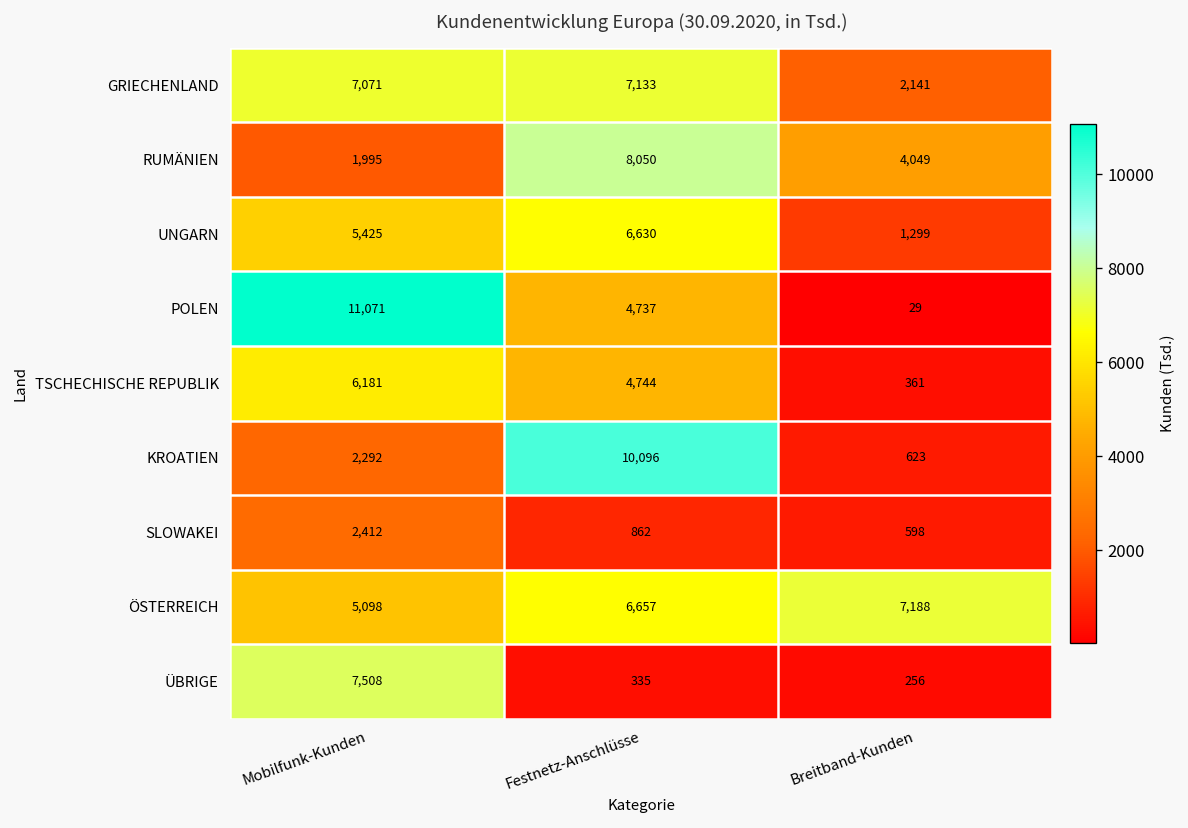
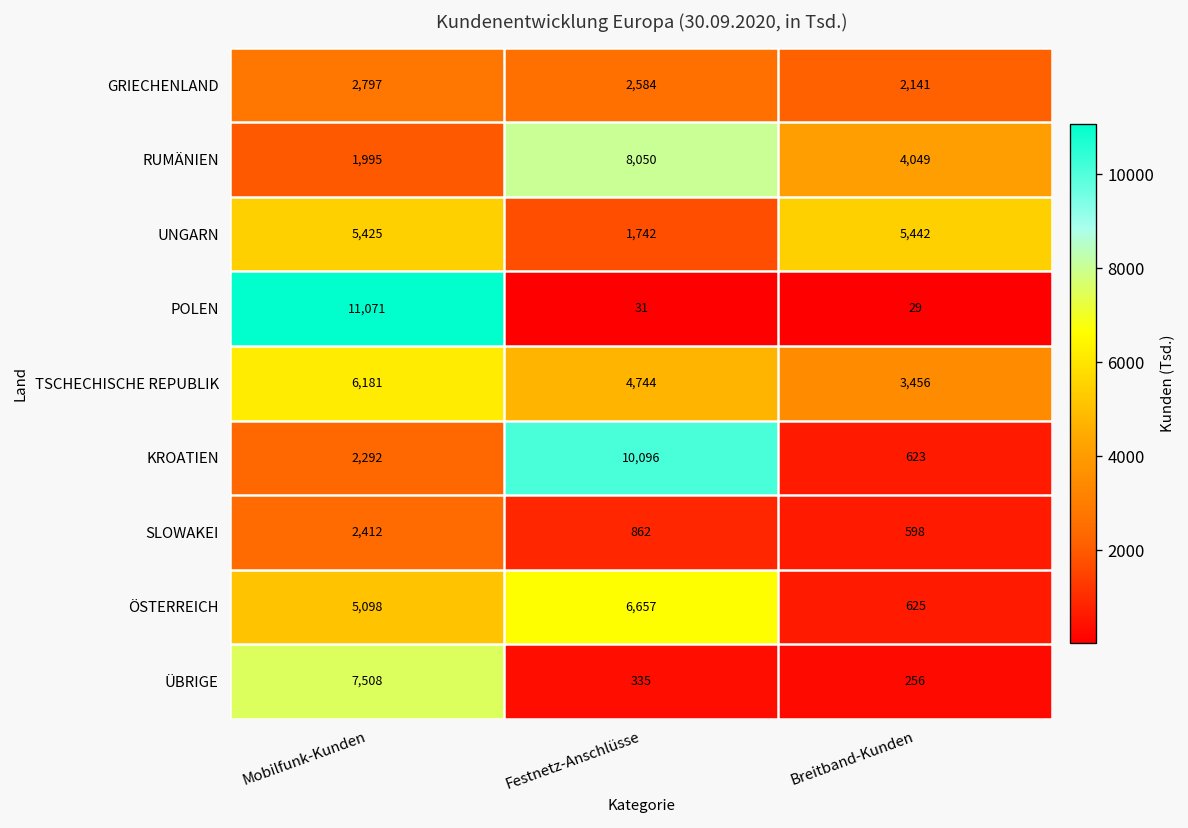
  {
    "GRIECHENLAND": {
-     "Mobilfunk-Kunden": "7,071",
-     "Festnetz-Anschlüsse": "7,133",
+     "Mobilfunk-Kunden": "2,797",
+     "Festnetz-Anschlüsse": "2,584",
      "Breitband-Kunden": "2,141"
    },
    "RUMÄNIEN": {
      "Mobilfunk-Kunden": "1,995",
      "Festnetz-Anschlüsse": "8,050",
      "Breitband-Kunden": "4,049"
    },
    "UNGARN": {
      "Mobilfunk-Kunden": "5,425",
-     "Festnetz-Anschlüsse": "6,630",
-     "Breitband-Kunden": "1,299"
+     "Festnetz-Anschlüsse": "1,742",
+     "Breitband-Kunden": "5,442"
    },
    "POLEN": {
      "Mobilfunk-Kunden": "11,071",
-     "Festnetz-Anschlüsse": "4,737",
+     "Festnetz-Anschlüsse": "31",
      "Breitband-Kunden": "29"
    },
    "TSCHECHISCHE REPUBLIK": {
      "Mobilfunk-Kunden": "6,181",
      "Festnetz-Anschlüsse": "4,744",
-     "Breitband-Kunden": "361"
+     "Breitband-Kunden": "3,456"
    },
    "KROATIEN": {
      "Mobilfunk-Kunden": "2,292",
      "Festnetz-Anschlüsse": "10,096",
      "Breitband-Kunden": "623"
    },
    "SLOWAKEI": {
      "Mobilfunk-Kunden": "2,412",
      "Festnetz-Anschlüsse": "862",
      "Breitband-Kunden": "598"
    },
    "ÖSTERREICH": {
      "Mobilfunk-Kunden": "5,098",
      "Festnetz-Anschlüsse": "6,657",
-     "Breitband-Kunden": "7,188"
+     "Breitband-Kunden": "625"
    },
    "ÜBRIGE": {
      "Mobilfunk-Kunden": "7,508",
      "Festnetz-Anschlüsse": "335",
      "Breitband-Kunden": "256"
    }
  }
